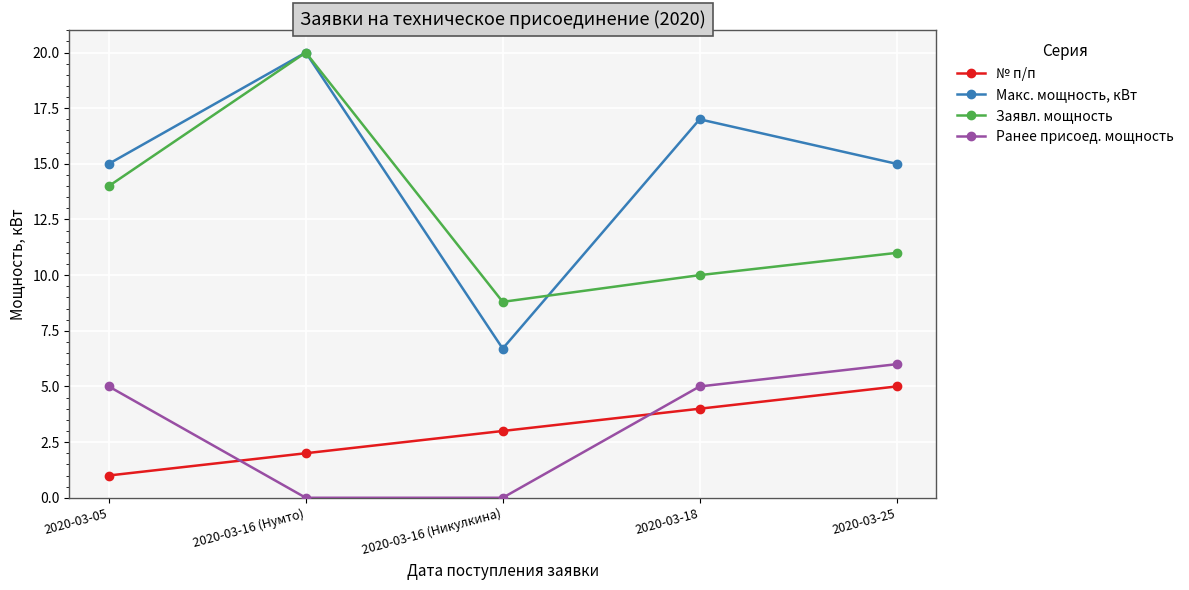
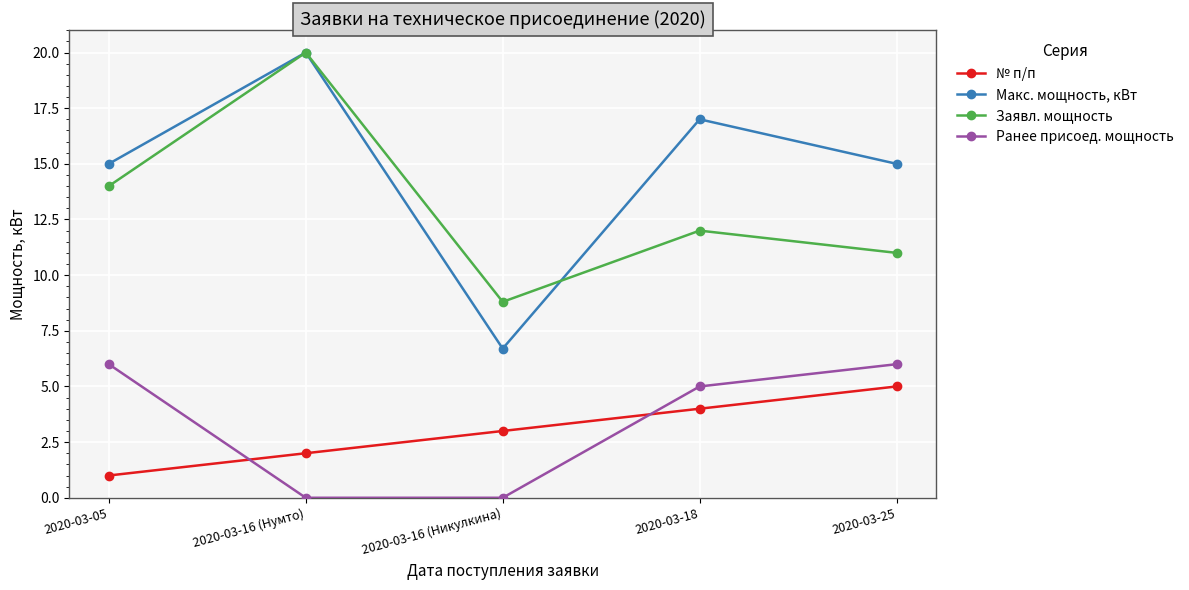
  {
    "№ п/п": {
      "2020-03-05": 1,
      "2020-03-16 (Нумто)": 2,
      "2020-03-16 (Никулкина)": 3,
      "2020-03-18": 4,
      "2020-03-25": 5
    },
    "Макс. мощность, кВт": {
      "2020-03-05": 15,
      "2020-03-16 (Никулкина)": 6.7,
      "2020-03-18": 17,
      "2020-03-25": 15
    },
    "Заявл. мощность": {
      "2020-03-05": 14,
      "2020-03-16 (Никулкина)": 8.8,
-     "2020-03-18": 10,
+     "2020-03-18": 12,
      "2020-03-25": 11
    },
    "Ранее присоед. мощность": {
-     "2020-03-05": 5,
+     "2020-03-05": 6,
      "2020-03-16 (Нумто)": 0,
      "2020-03-16 (Никулкина)": 0,
      "2020-03-18": 5,
      "2020-03-25": 6
    }
  }
